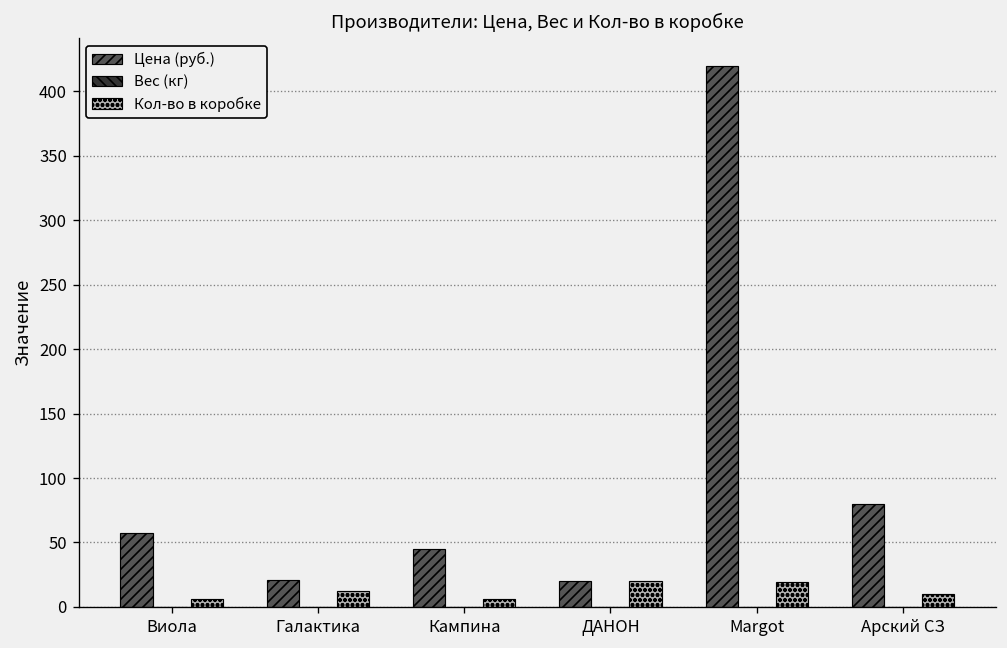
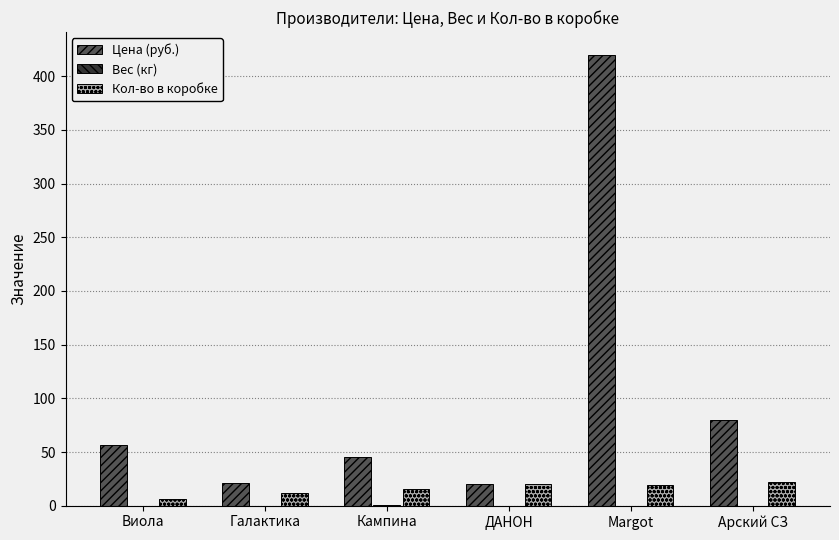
  {
    "Кол-во в коробке": {
      "Виола": 6,
      "Галактика": 12,
-     "Кампина": 6,
+     "Кампина": 16,
      "ДАНОН": 20,
      "Margot": 19,
-     "Арский СЗ": 10
+     "Арский СЗ": 22
    }
  }
